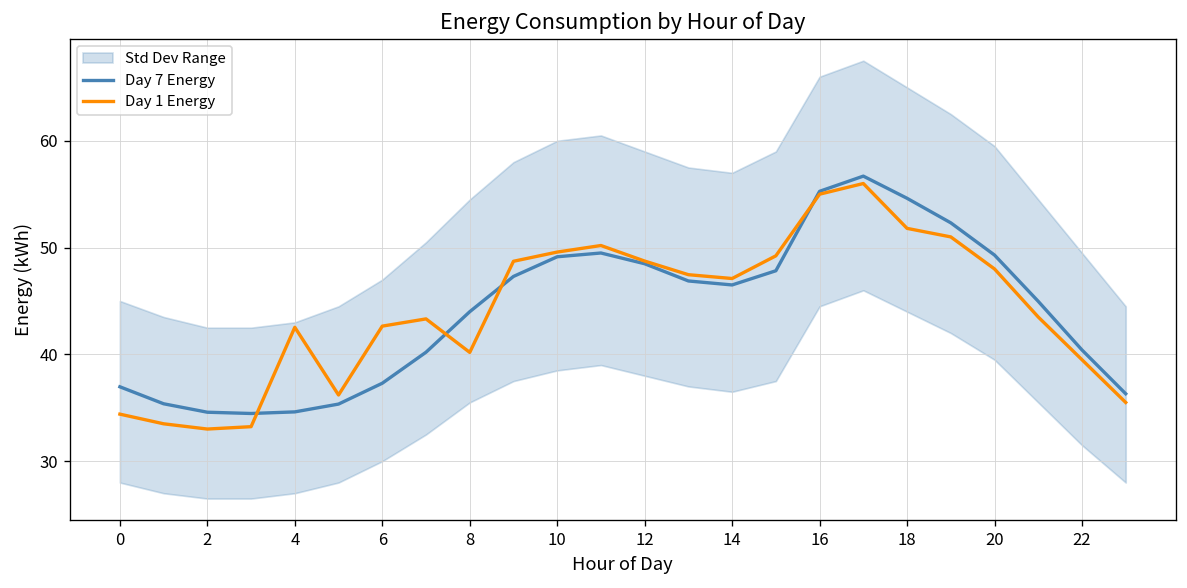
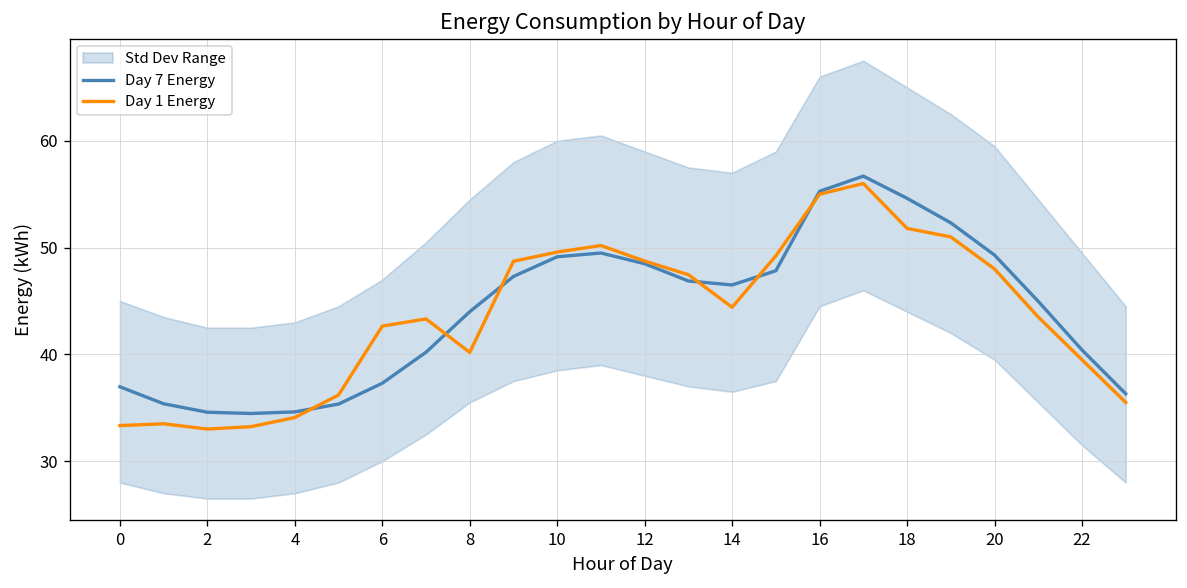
  {
    "Day 1 Energy": {
-     "0": 34,
+     "0": 33,
      "2": 33,
-     "4": 43,
+     "4": 34,
      "6": 43,
      "8": 40,
      "10": 50,
-     "14": 47,
+     "14": 44,
      "18": 52,
      "20": 48,
      "22": 40
    }
  }
